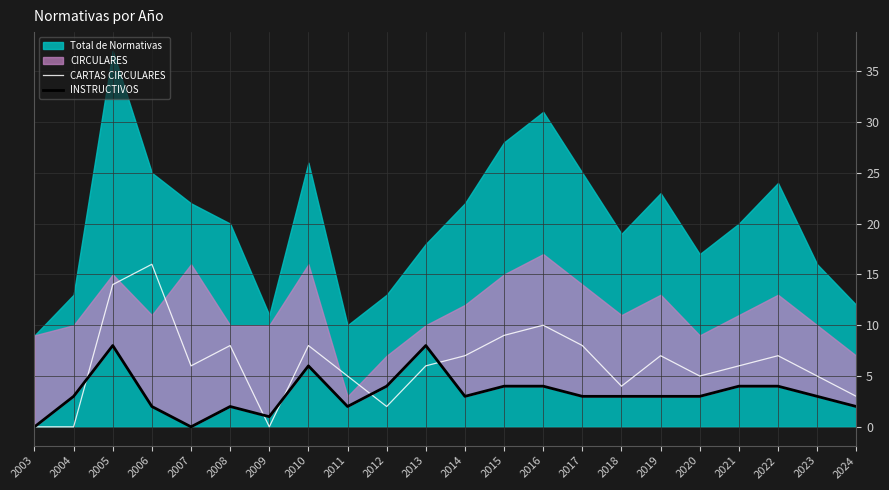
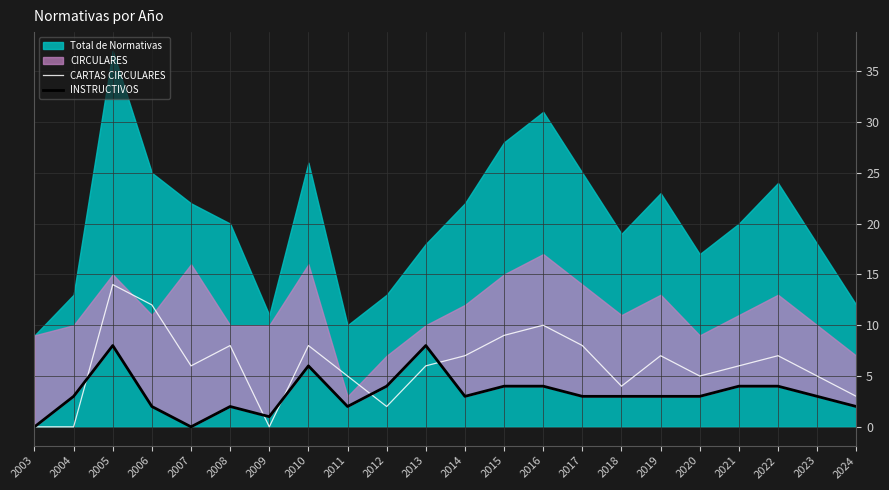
  {
    "CARTAS CIRCULARES": {
      "2004": 0,
      "2005": 14,
-     "2006": 16,
+     "2006": 12,
      "2007": 6,
      "2008": 8,
      "2009": 0,
      "2010": 8,
      "2011": 5,
      "2012": 2,
      "2013": 6,
      "2014": 7,
      "2015": 9,
      "2016": 10,
      "2017": 8,
      "2018": 4,
      "2019": 7,
      "2020": 5,
      "2021": 6,
      "2022": 7,
      "2023": 5,
      "2024": 3
    },
    "Total de Normativas": {
      "2004": 13,
      "2006": 25,
      "2007": 22,
      "2008": 20,
      "2009": 11,
      "2010": 26,
      "2011": 10,
      "2012": 13,
      "2013": 18,
      "2014": 22,
      "2015": 28,
      "2016": 31,
      "2017": 25,
      "2018": 19,
      "2019": 23,
      "2020": 17,
      "2021": 20,
      "2022": 24,
-     "2023": 16,
+     "2023": 18,
      "2024": 12
    },
    "INSTRUCTIVOS": {
      "2004": 3,
      "2005": 8,
      "2006": 2,
      "2007": 0,
      "2008": 2,
      "2009": 1,
      "2010": 6,
      "2011": 2,
      "2012": 4,
      "2013": 8,
      "2014": 3,
      "2015": 4,
      "2016": 4,
      "2017": 3,
      "2018": 3,
      "2019": 3,
      "2020": 3,
      "2021": 4,
      "2022": 4,
      "2023": 3,
      "2024": 2
    }
  }
